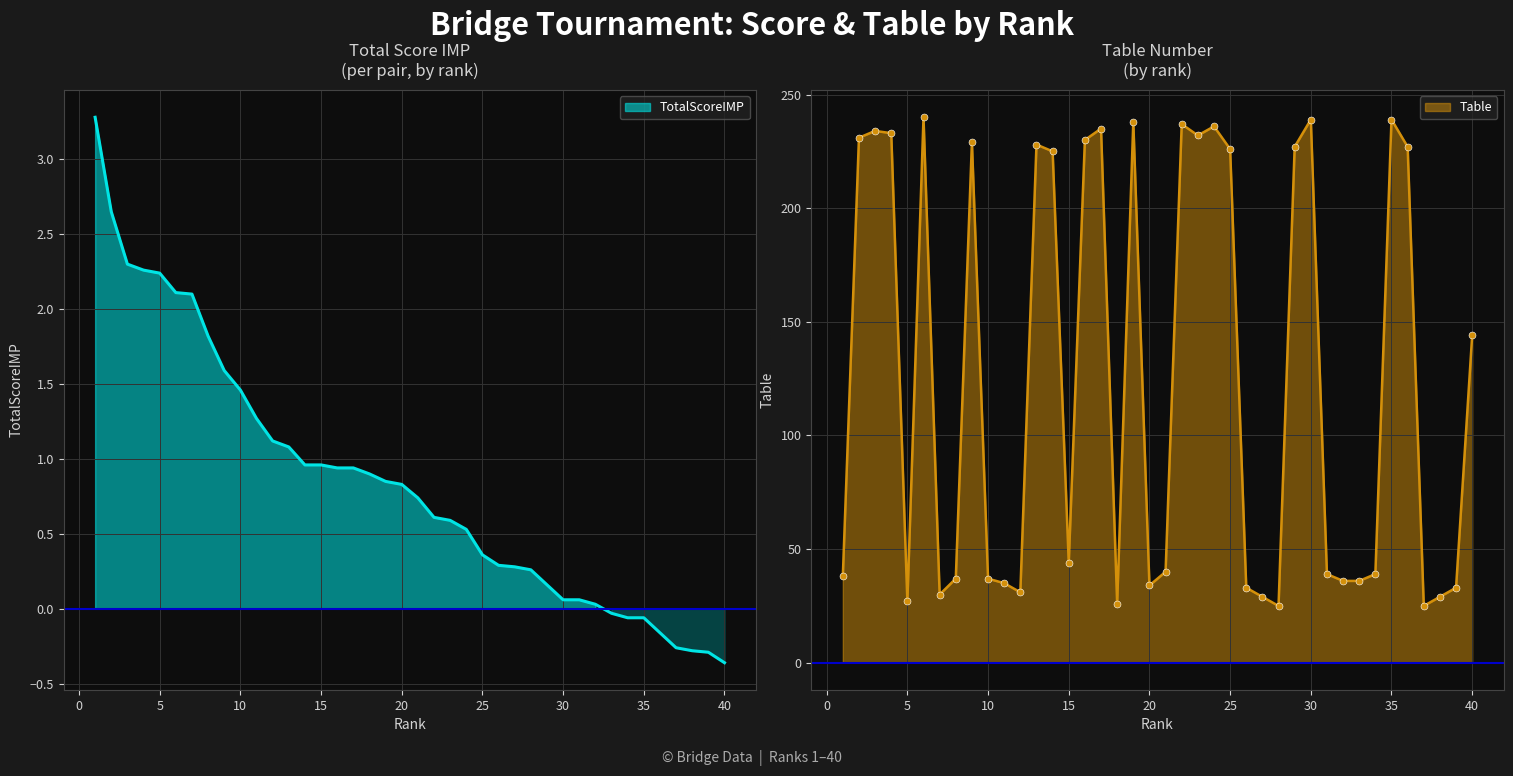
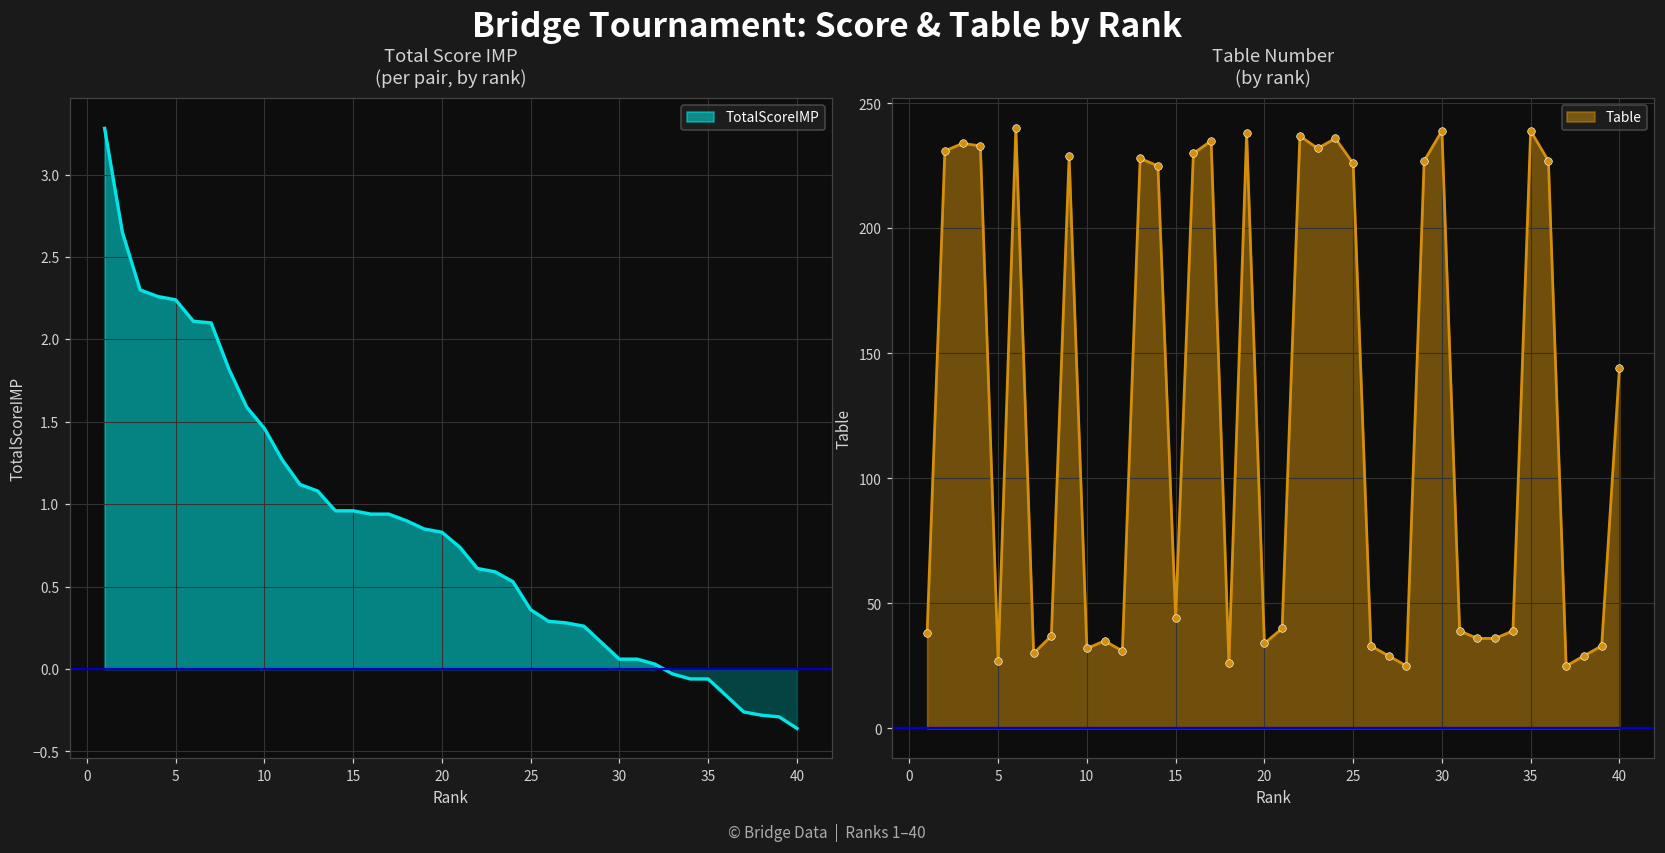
  {
    "Table Number (by rank)": {
      "5": 27,
-     "10": 37,
+     "10": 32,
      "15": 44,
      "20": 34,
      "25": 226,
      "30": 239,
      "35": 239,
      "40": 144
    }
  }
